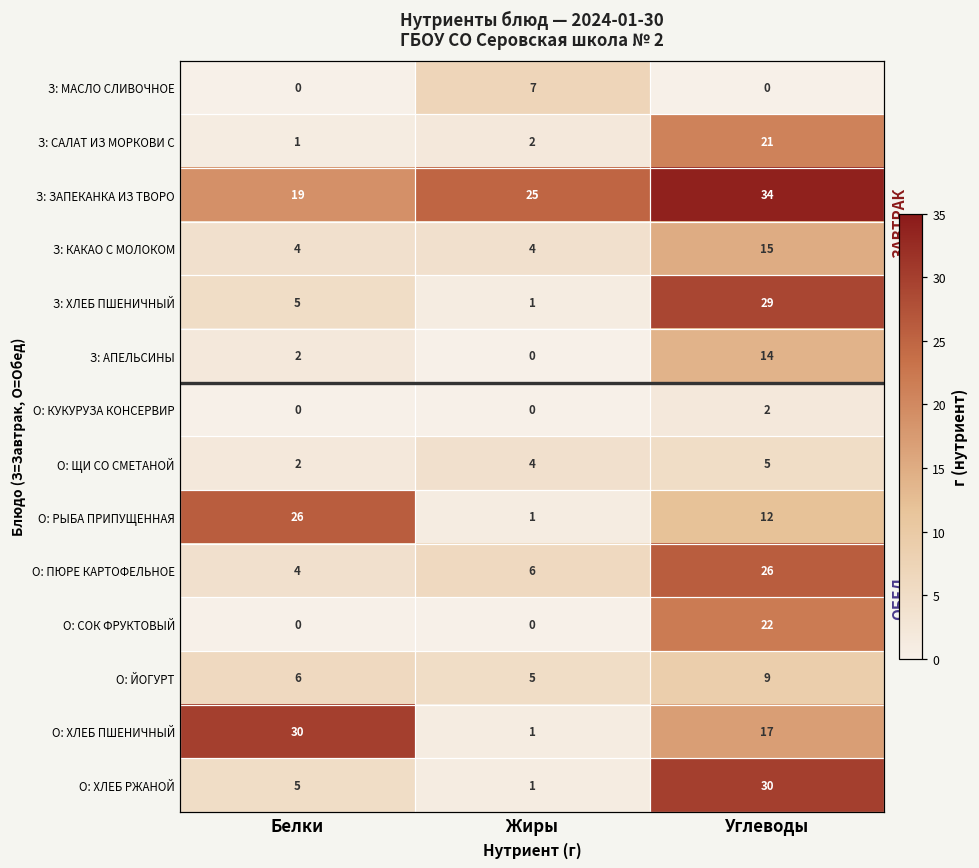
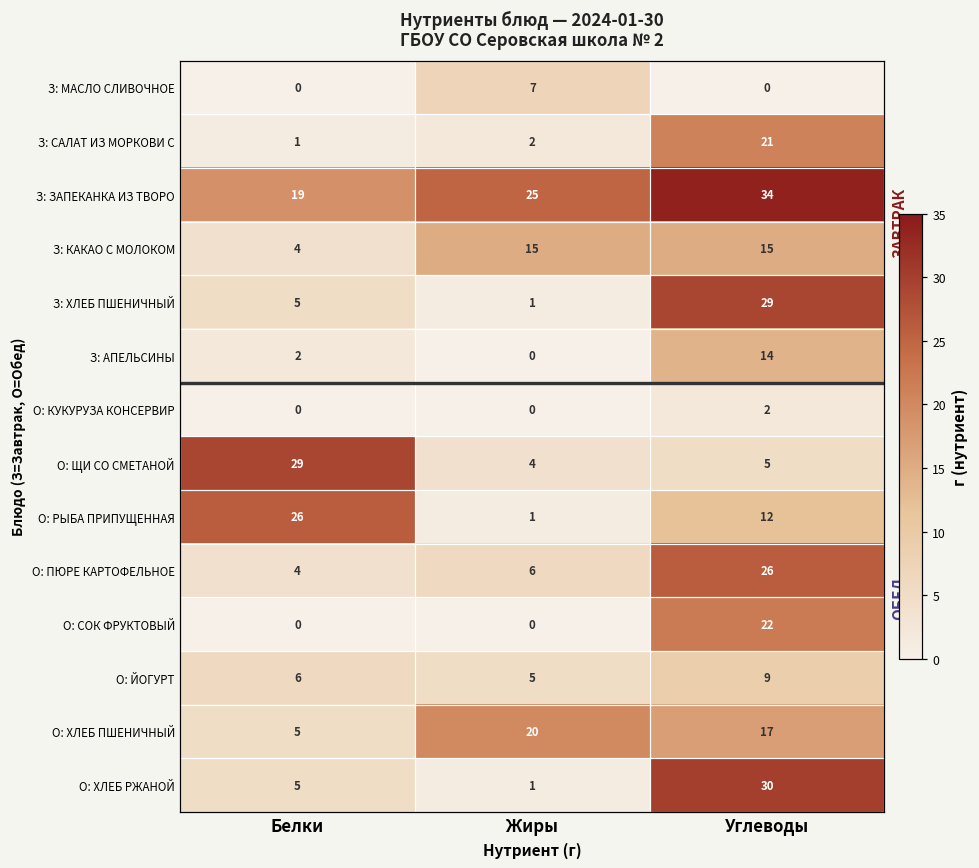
  {
    "З: МАСЛО СЛИВОЧНОЕ": {
      "Белки": 0,
      "Жиры": 7,
      "Углеводы": 0
    },
    "З: САЛАТ ИЗ МОРКОВИ С": {
      "Белки": 1,
      "Жиры": 2,
      "Углеводы": 21
    },
    "З: ЗАПЕКАНКА ИЗ ТВОРО": {
      "Белки": 19,
      "Жиры": 25,
      "Углеводы": 34
    },
    "З: КАКАО С МОЛОКОМ": {
      "Белки": 4,
-     "Жиры": 4,
+     "Жиры": 15,
      "Углеводы": 15
    },
    "З: ХЛЕБ ПШЕНИЧНЫЙ": {
      "Белки": 5,
      "Жиры": 1,
      "Углеводы": 29
    },
    "З: АПЕЛЬСИНЫ": {
      "Белки": 2,
      "Жиры": 0,
      "Углеводы": 14
    },
    "О: КУКУРУЗА КОНСЕРВИР": {
      "Белки": 0,
      "Жиры": 0,
      "Углеводы": 2
    },
    "О: ЩИ СО СМЕТАНОЙ": {
-     "Белки": 2,
+     "Белки": 29,
      "Жиры": 4,
      "Углеводы": 5
    },
    "О: РЫБА ПРИПУЩЕННАЯ": {
      "Белки": 26,
      "Жиры": 1,
      "Углеводы": 12
    },
    "О: ПЮРЕ КАРТОФЕЛЬНОЕ": {
      "Белки": 4,
      "Жиры": 6,
      "Углеводы": 26
    },
    "О: СОК ФРУКТОВЫЙ": {
      "Белки": 0,
      "Жиры": 0,
      "Углеводы": 22
    },
    "О: ЙОГУРТ": {
      "Белки": 6,
      "Жиры": 5,
      "Углеводы": 9
    },
    "О: ХЛЕБ ПШЕНИЧНЫЙ": {
-     "Белки": 30,
-     "Жиры": 1,
+     "Белки": 5,
+     "Жиры": 20,
      "Углеводы": 17
    },
    "О: ХЛЕБ РЖАНОЙ": {
      "Белки": 5,
      "Жиры": 1,
      "Углеводы": 30
    }
  }
